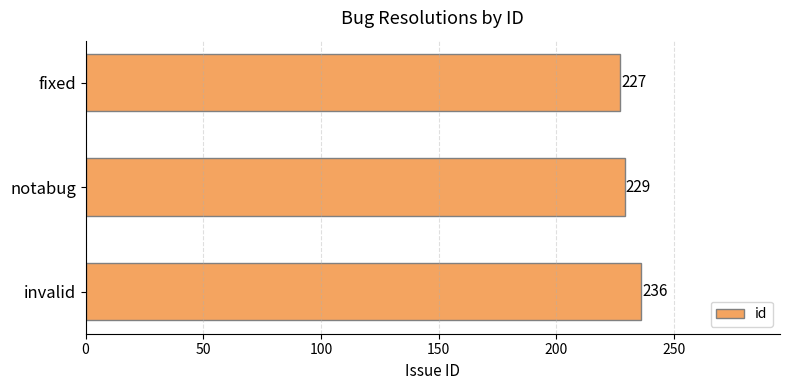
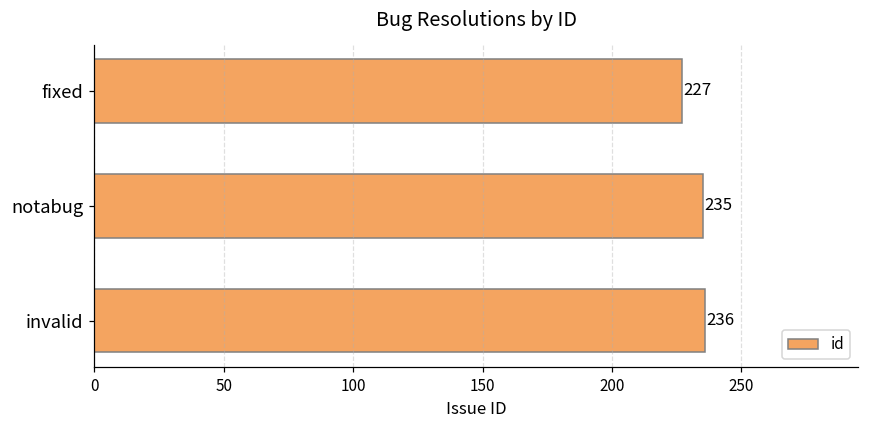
  {
    "fixed": 227,
-   "notabug": 229,
+   "notabug": 235,
    "invalid": 236
  }
